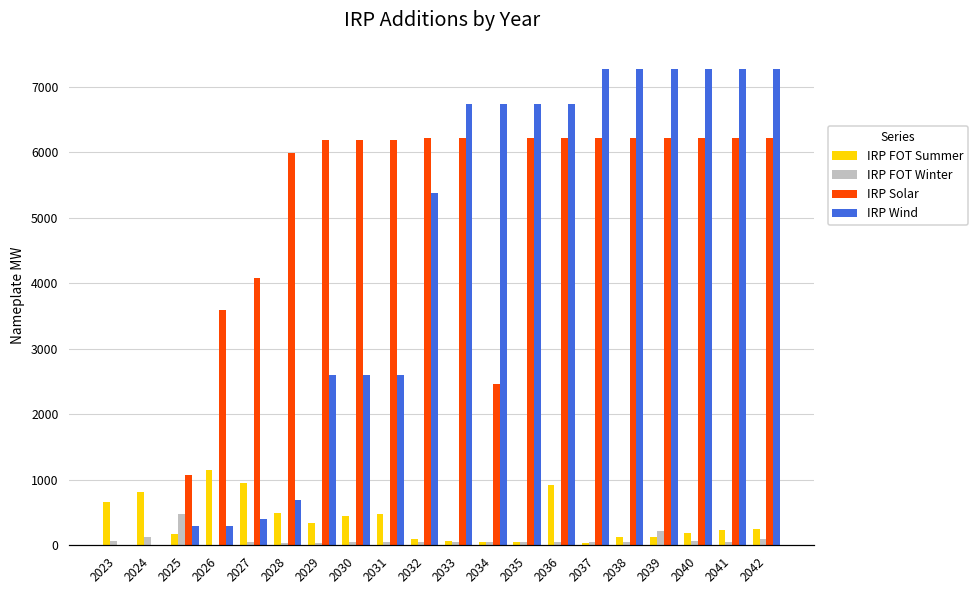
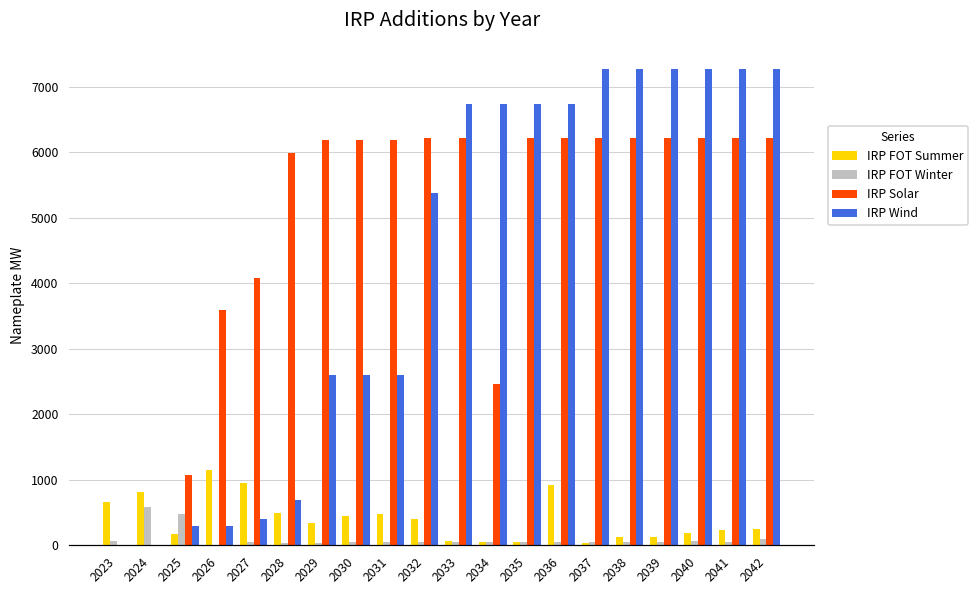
  {
    "IRP FOT Summer": {
      "2023": 700,
      "2024": 800,
      "2025": 200,
      "2026": 1100,
      "2027": 900,
      "2028": 500,
      "2029": 300,
      "2030": 400,
      "2031": 500,
-     "2032": 100,
+     "2032": 400,
      "2033": 100,
      "2034": 0,
      "2035": 0,
      "2036": 900,
      "2038": 100,
      "2039": 100,
      "2040": 200,
      "2041": 200,
      "2042": 300
    },
    "IRP FOT Winter": {
      "2023": 100,
-     "2024": 100,
+     "2024": 600,
      "2025": 500,
      "2027": 0,
      "2030": 0,
      "2031": 0,
      "2032": 100,
      "2034": 100,
      "2035": 100,
      "2036": 100,
      "2037": 100,
      "2038": 100,
-     "2039": 200,
+     "2039": 100,
      "2040": 100,
      "2041": 0,
      "2042": 100
    },
    "IRP Solar": {
      "2023": 0,
      "2024": 0,
      "2025": 1100,
      "2026": 3600,
      "2027": 4100,
      "2028": 6000,
      "2029": 6200,
      "2030": 6200,
      "2031": 6200,
      "2032": 6200,
      "2033": 6200,
      "2034": 2500,
      "2035": 6200,
      "2036": 6200,
      "2037": 6200,
      "2038": 6200,
      "2039": 6200,
      "2040": 6200,
      "2041": 6200,
      "2042": 6200
    },
    "IRP Wind": {
      "2023": 0,
      "2024": 0,
      "2025": 300,
      "2026": 300,
      "2027": 400,
      "2028": 700,
      "2029": 2600,
      "2030": 2600,
      "2031": 2600,
      "2032": 5400,
      "2033": 6700,
      "2034": 6700,
      "2035": 6700,
      "2036": 6700,
      "2037": 7300,
      "2038": 7300,
      "2039": 7300,
      "2040": 7300,
      "2041": 7300,
      "2042": 7300
    }
  }
